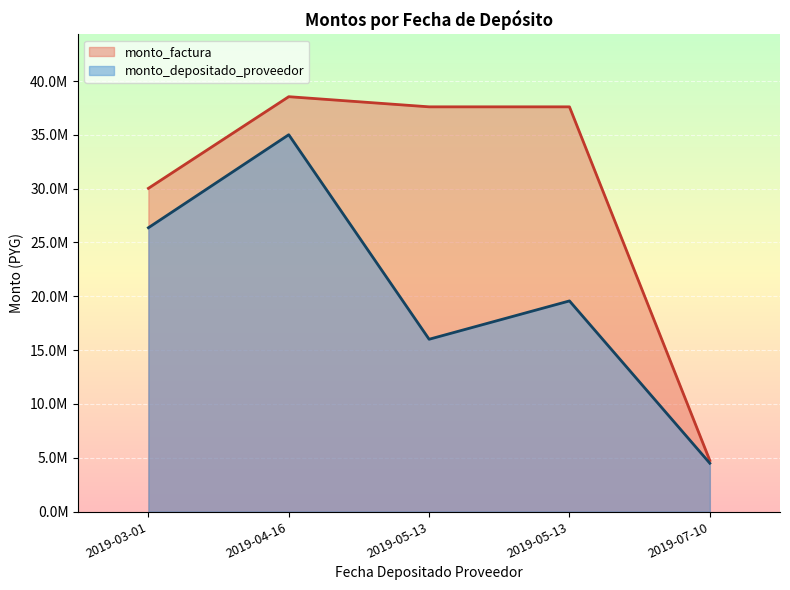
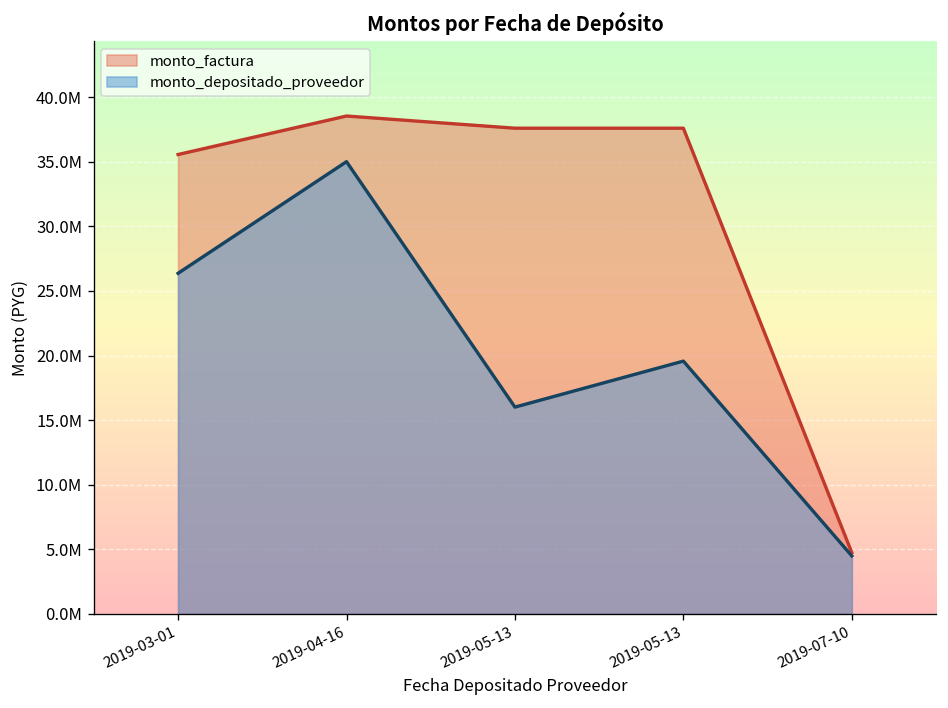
  {
    "monto_factura": {
-     "2019-03-01": 30000000,
+     "2019-03-01": 35600000,
      "2019-04-16": 38500000,
      "2019-07-10": 4800000
    },
    "monto_depositado_proveedor": {
      "2019-03-01": 26400000,
      "2019-04-16": 35000000,
      "2019-07-10": 4500000
    }
  }
